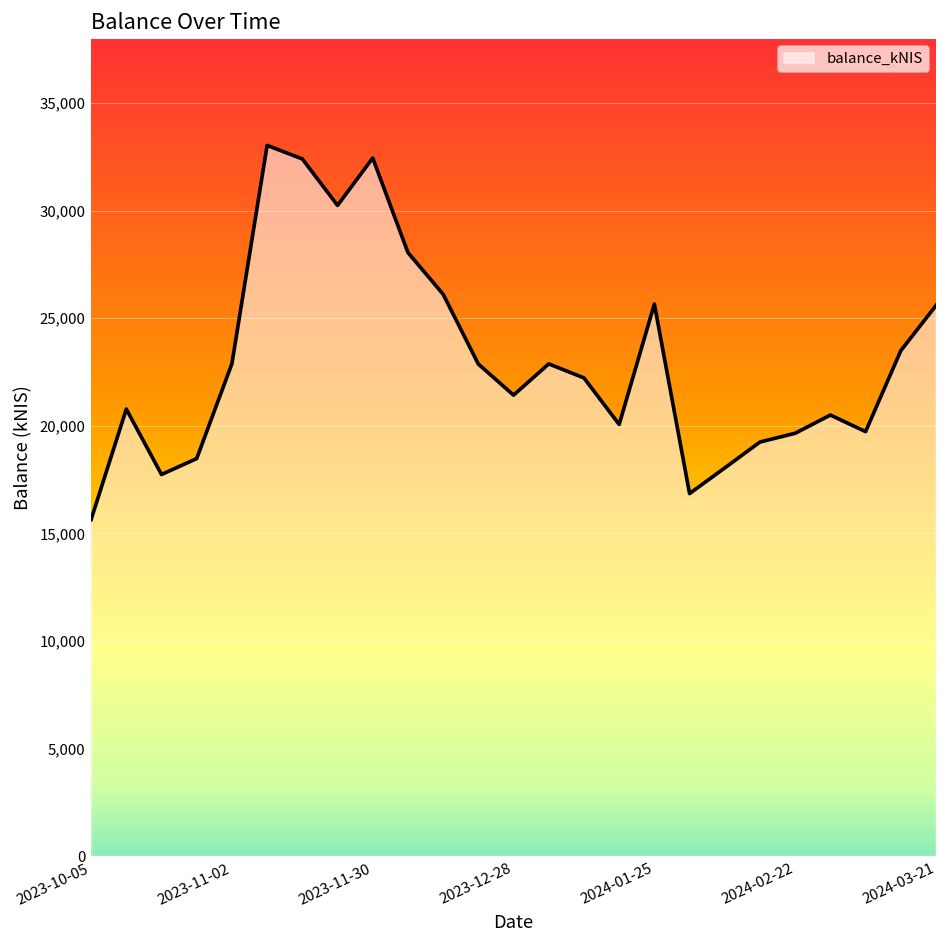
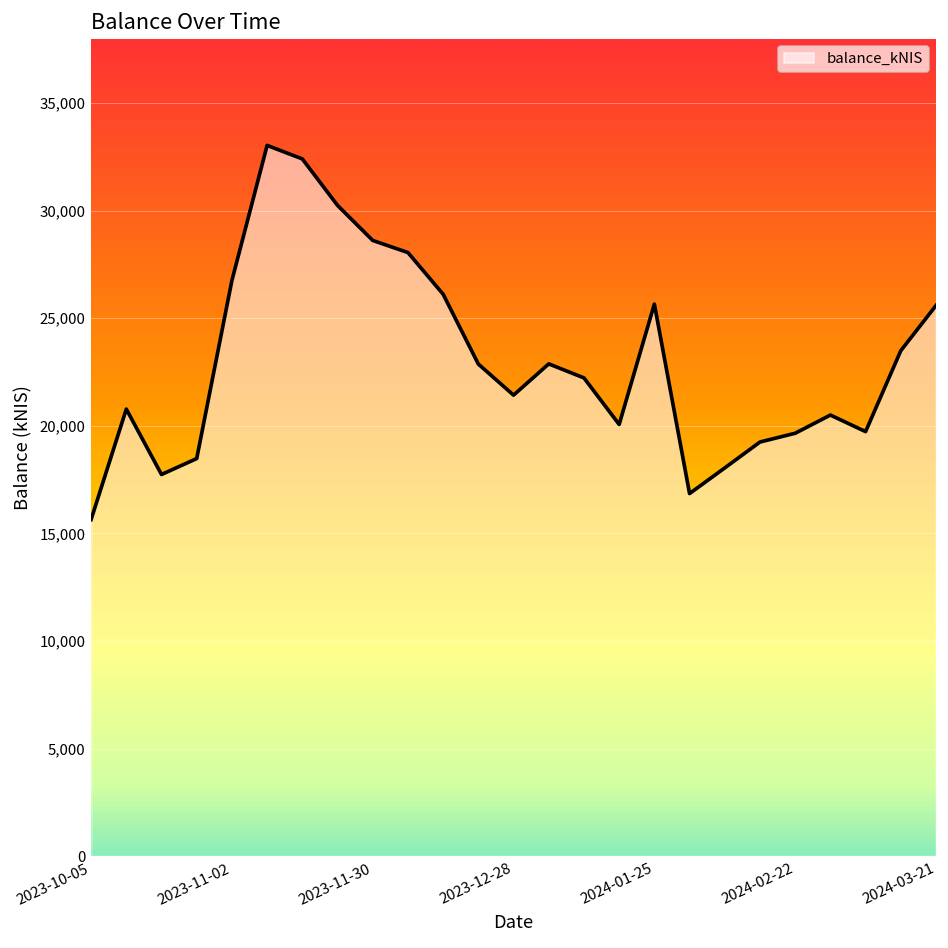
  {
    "2023-10-05": "15,600",
-   "2023-11-02": "22,900",
-   "2023-11-30": "32,400",
+   "2023-11-02": "26,700",
+   "2023-11-30": "28,600",
    "2023-12-28": "21,400",
    "2024-01-25": "25,700",
    "2024-02-22": "19,600",
    "2024-03-21": "25,600"
  }
